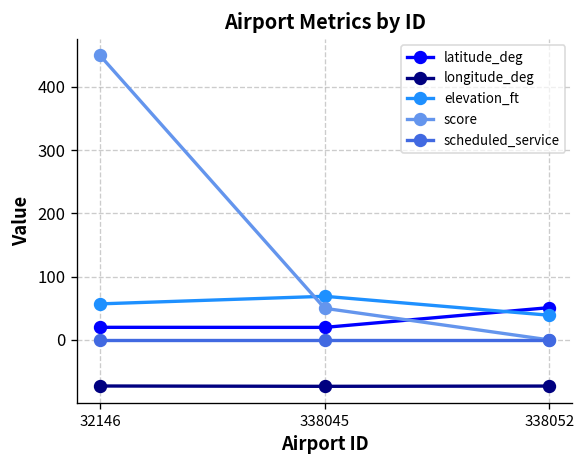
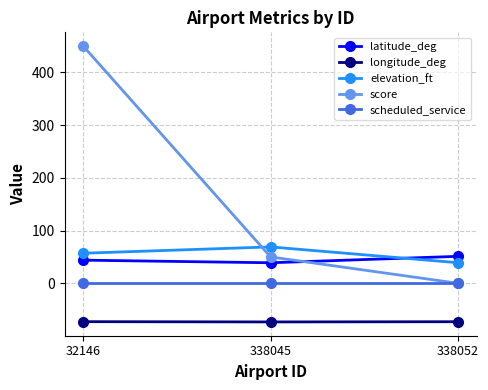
  {
    "latitude_deg": {
-     "32146": 20,
-     "338045": 20,
+     "32146": 40,
+     "338045": 40,
      "338052": 50
    },
    "longitude_deg": {
      "32146": -70,
      "338045": -70,
      "338052": -70
    },
    "elevation_ft": {
      "32146": 60,
      "338045": 70,
      "338052": 40
    }
  }
